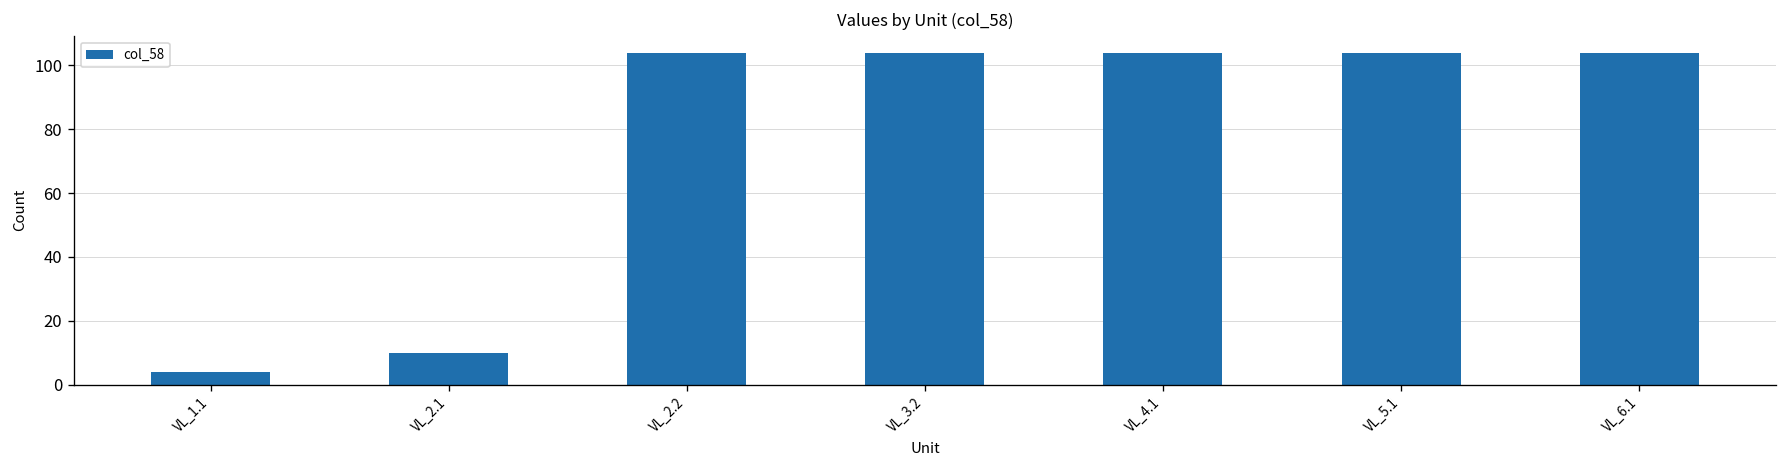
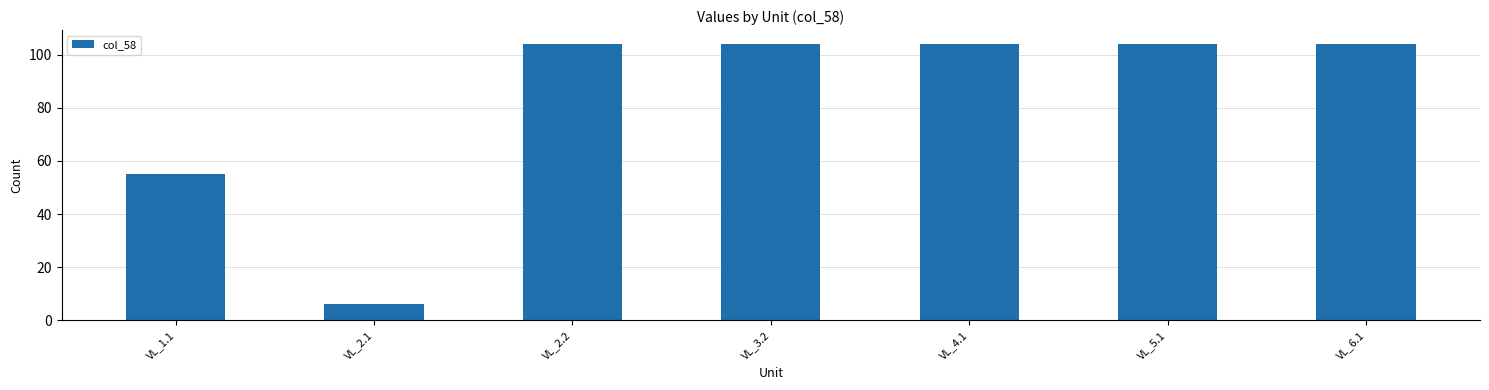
  {
-   "VL_1.1": 4,
-   "VL_2.1": 10,
+   "VL_1.1": 55,
+   "VL_2.1": 6,
    "VL_2.2": 104,
    "VL_3.2": 104,
    "VL_4.1": 104,
    "VL_5.1": 104,
    "VL_6.1": 104
  }
